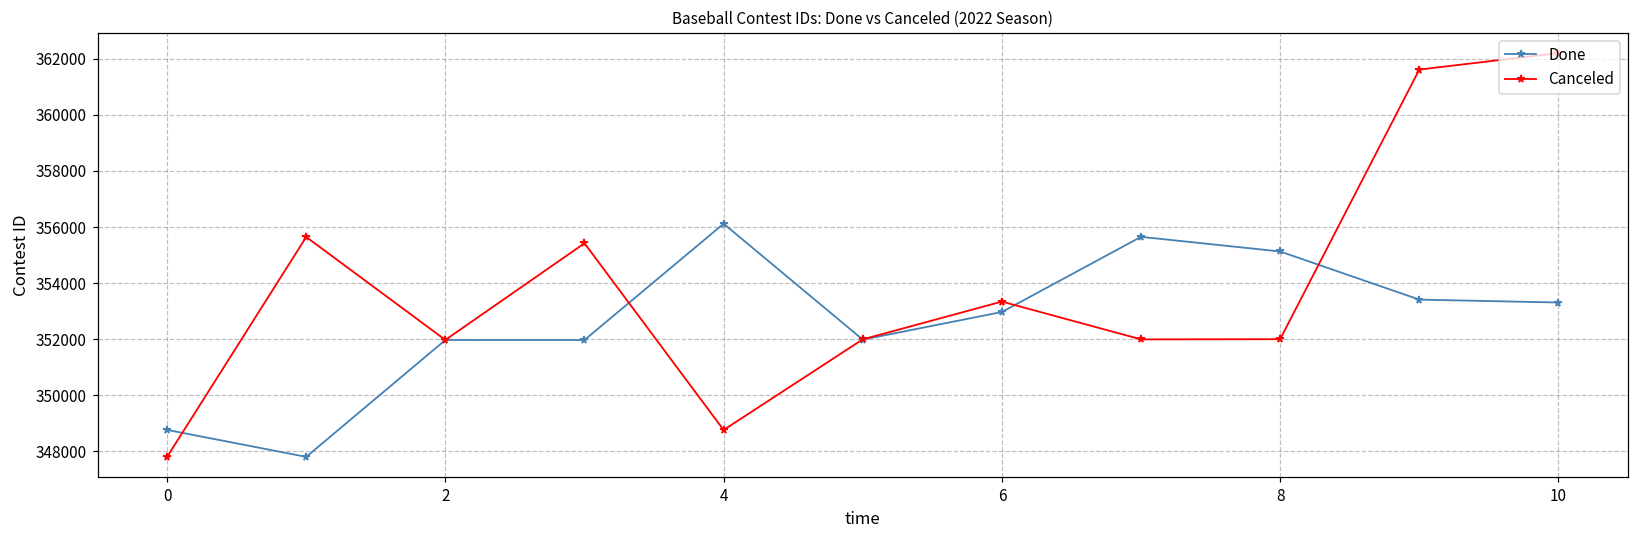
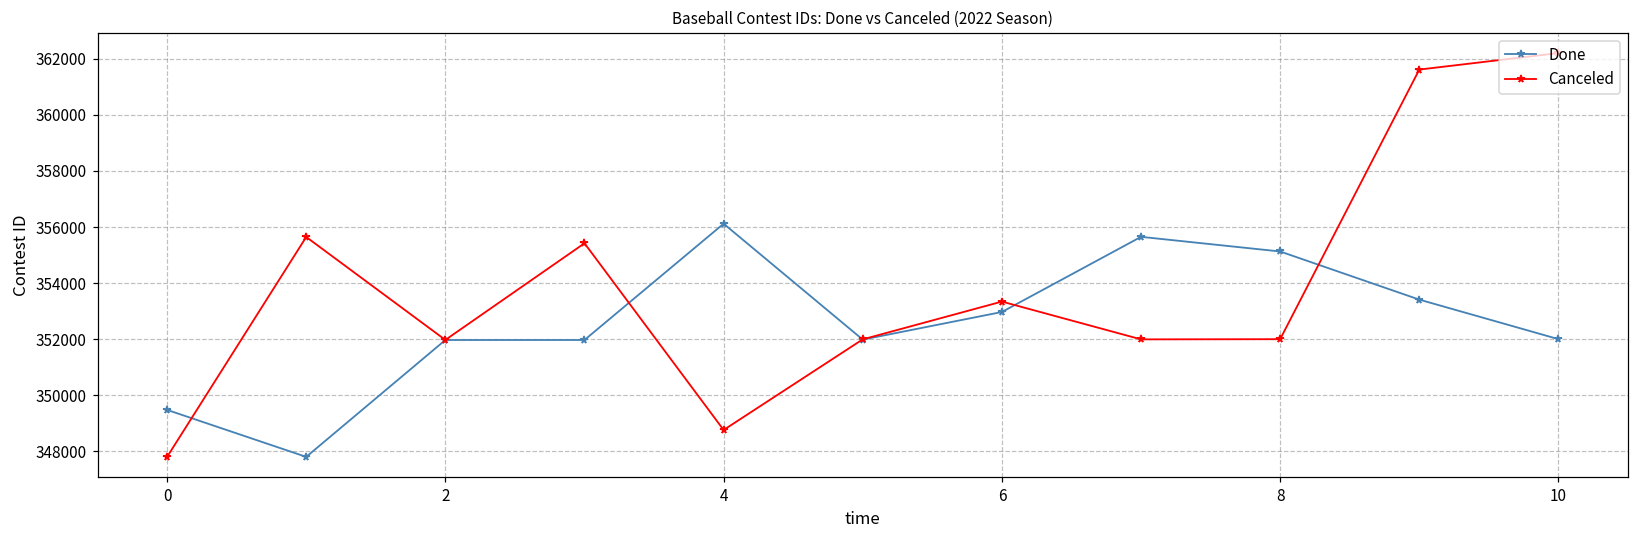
  {
    "Done": {
-     "0": 348800,
+     "0": 349500,
      "4": 356100,
      "6": 353000,
      "8": 355100,
-     "10": 353300
+     "10": 352000
    },
    "Canceled": {
      "0": 347800,
      "4": 348800,
      "6": 353300,
      "8": 352000
    }
  }
